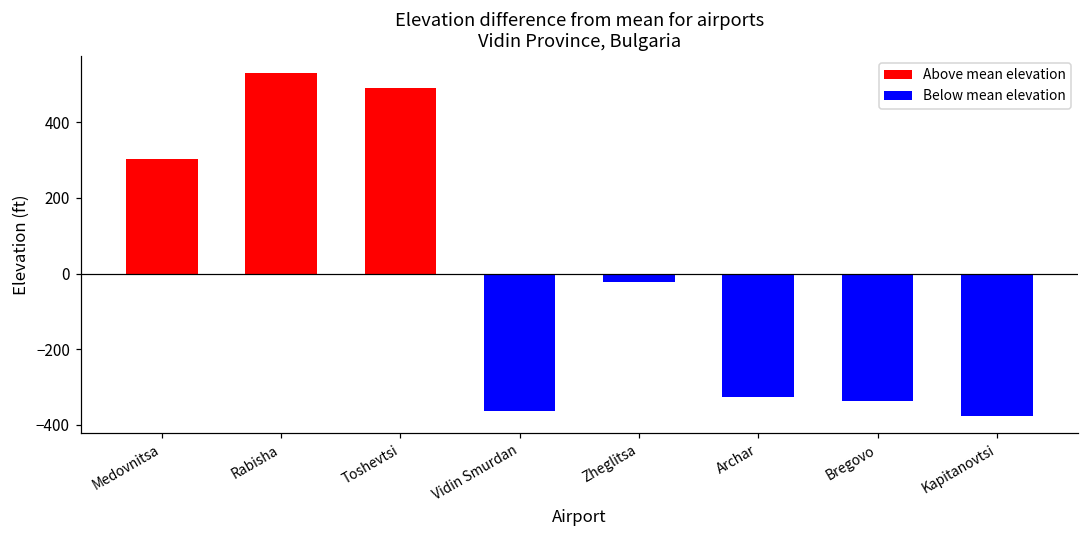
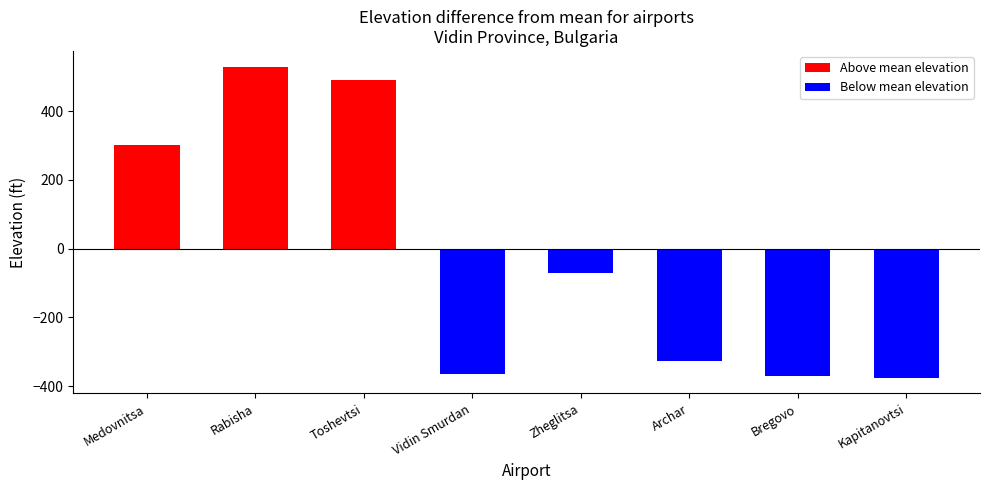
  {
    "Below mean elevation": {
      "Vidin Smurdan": -360,
-     "Zheglitsa": -20,
+     "Zheglitsa": -70,
      "Archar": -330,
-     "Bregovo": -340,
+     "Bregovo": -370,
      "Kapitanovtsi": -380
    }
  }
